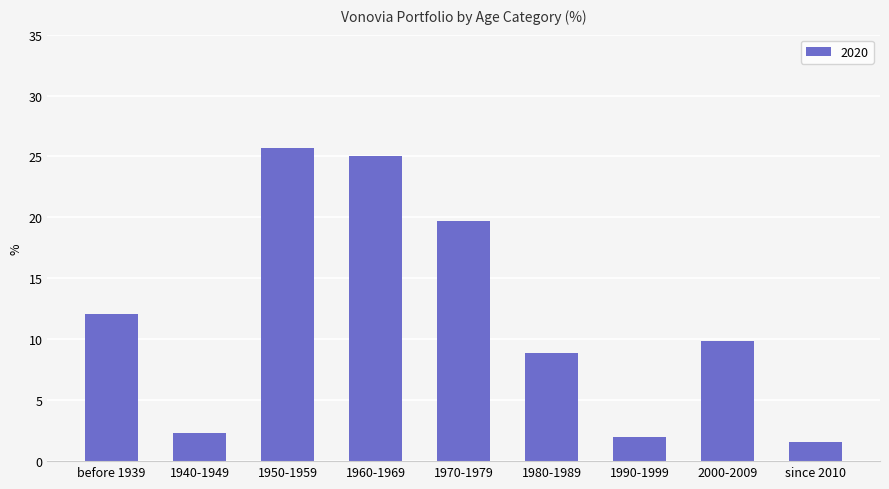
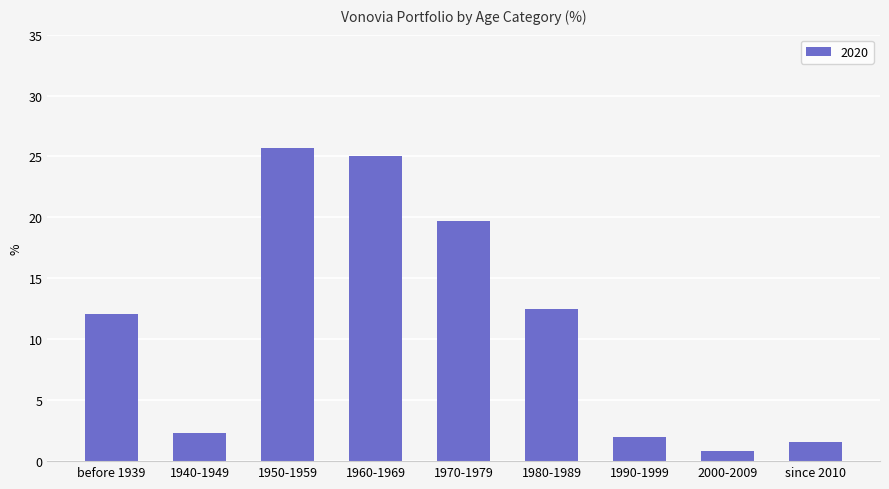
  {
    "before 1939": 12.1,
    "1940-1949": 2.3,
    "1950-1959": 25.7,
    "1960-1969": 25.0,
    "1970-1979": 19.7,
-   "1980-1989": 8.9,
+   "1980-1989": 12.5,
    "1990-1999": 2.0,
-   "2000-2009": 9.9,
+   "2000-2009": 0.8,
    "since 2010": 1.6
  }
